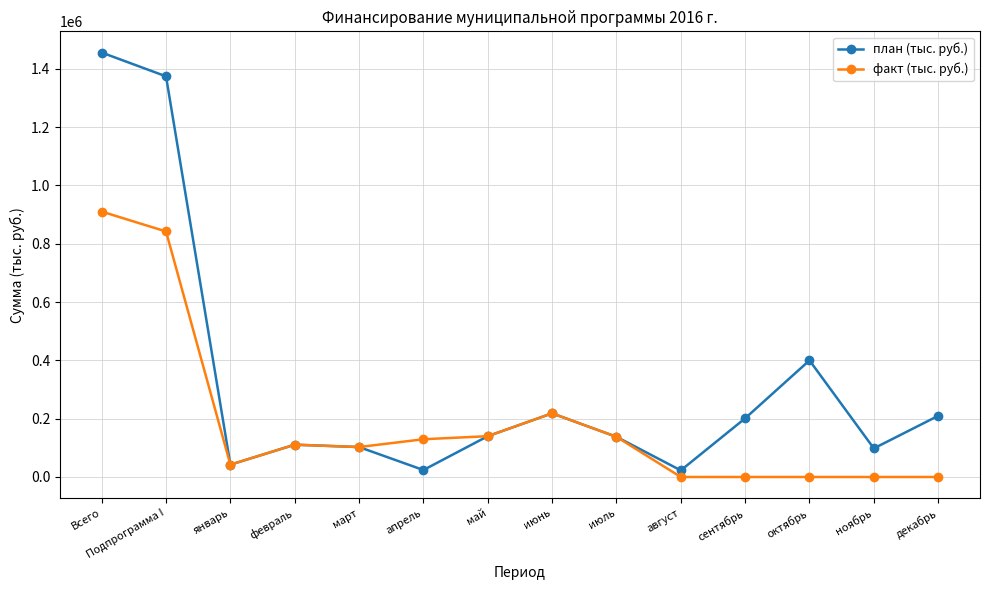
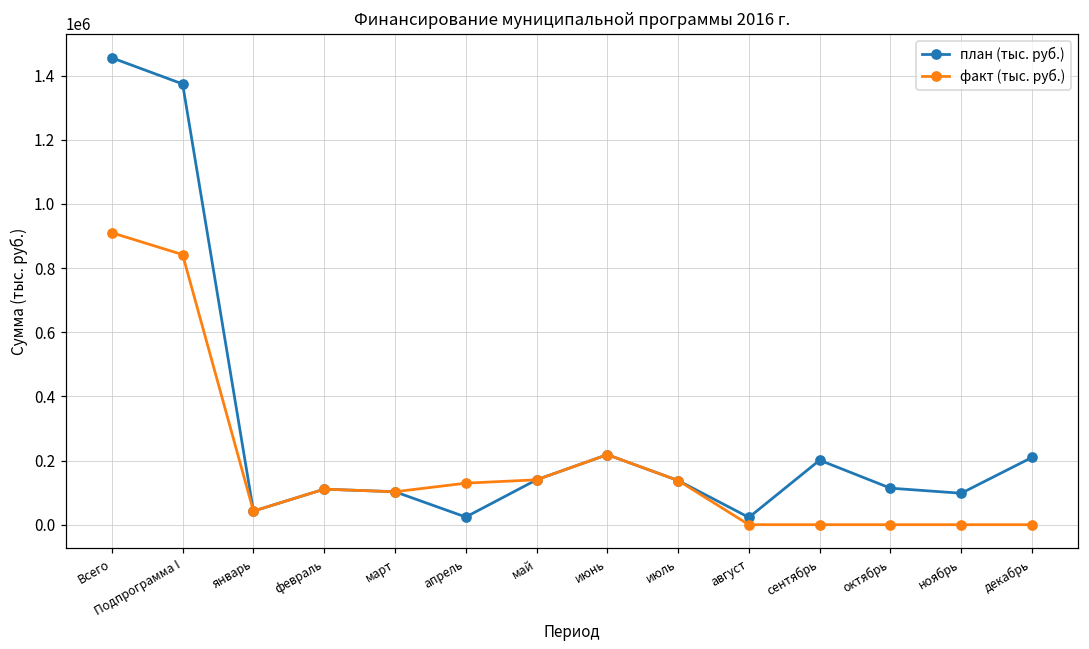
  {
    "план (тыс. руб.)": {
      "Всего": 1460000,
      "Подпрограмма I": 1370000,
      "апрель": 20000,
      "август": 20000,
      "сентябрь": 200000,
-     "октябрь": 400000,
+     "октябрь": 110000,
      "ноябрь": 100000,
      "декабрь": 210000
    },
    "факт (тыс. руб.)": {
      "Всего": 910000,
      "Подпрограмма I": 840000,
      "апрель": 130000,
      "август": 0,
      "сентябрь": 0,
      "октябрь": 0,
      "ноябрь": 0,
      "декабрь": 0
    }
  }
